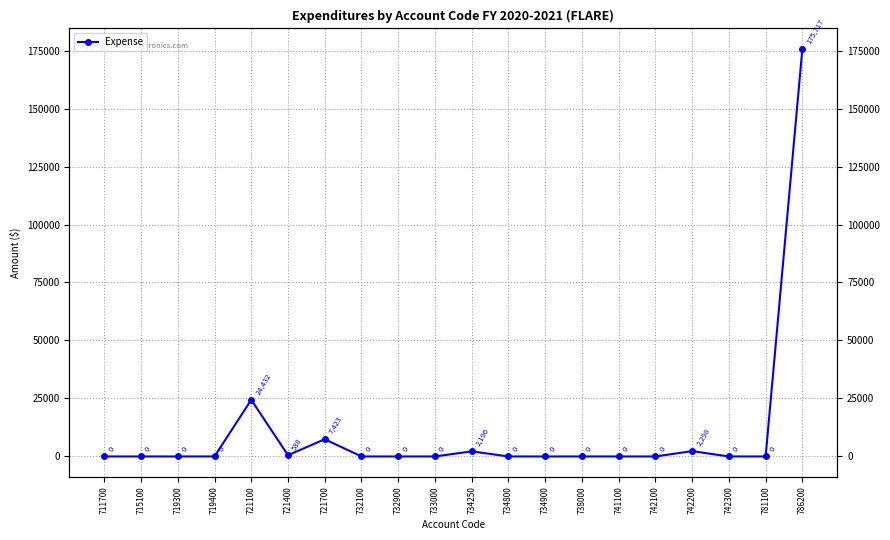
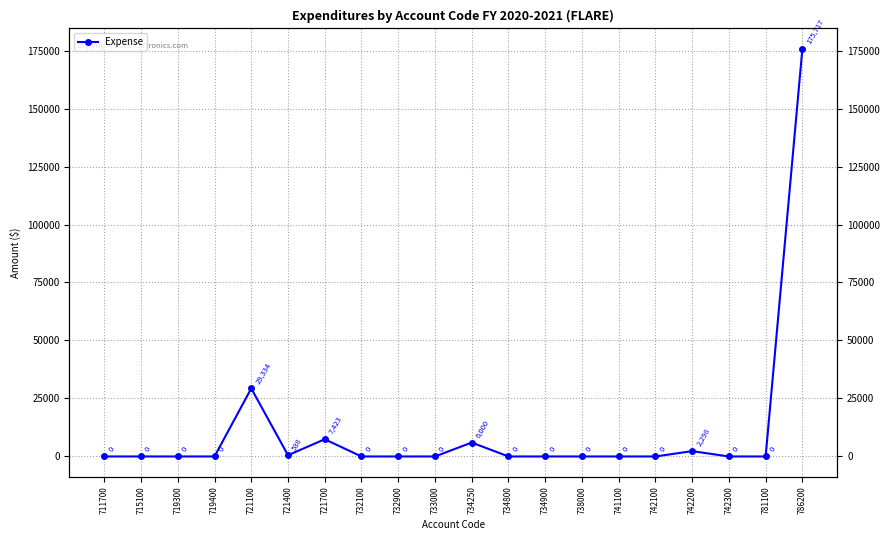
  {
    "711700": "0",
    "715100": "0",
    "719300": "0",
    "719400": "0",
-   "721100": "24,432",
+   "721100": "29,334",
    "721400": "538",
    "721700": "7,423",
    "732100": "0",
    "732900": "0",
    "733000": "0",
-   "734250": "2,196",
+   "734250": "6,000",
    "734800": "0",
    "734900": "0",
    "738000": "0",
    "741100": "0",
    "742100": "0",
    "742200": "2,298",
    "742300": "0",
    "781100": "0",
    "786200": "175,717"
  }
